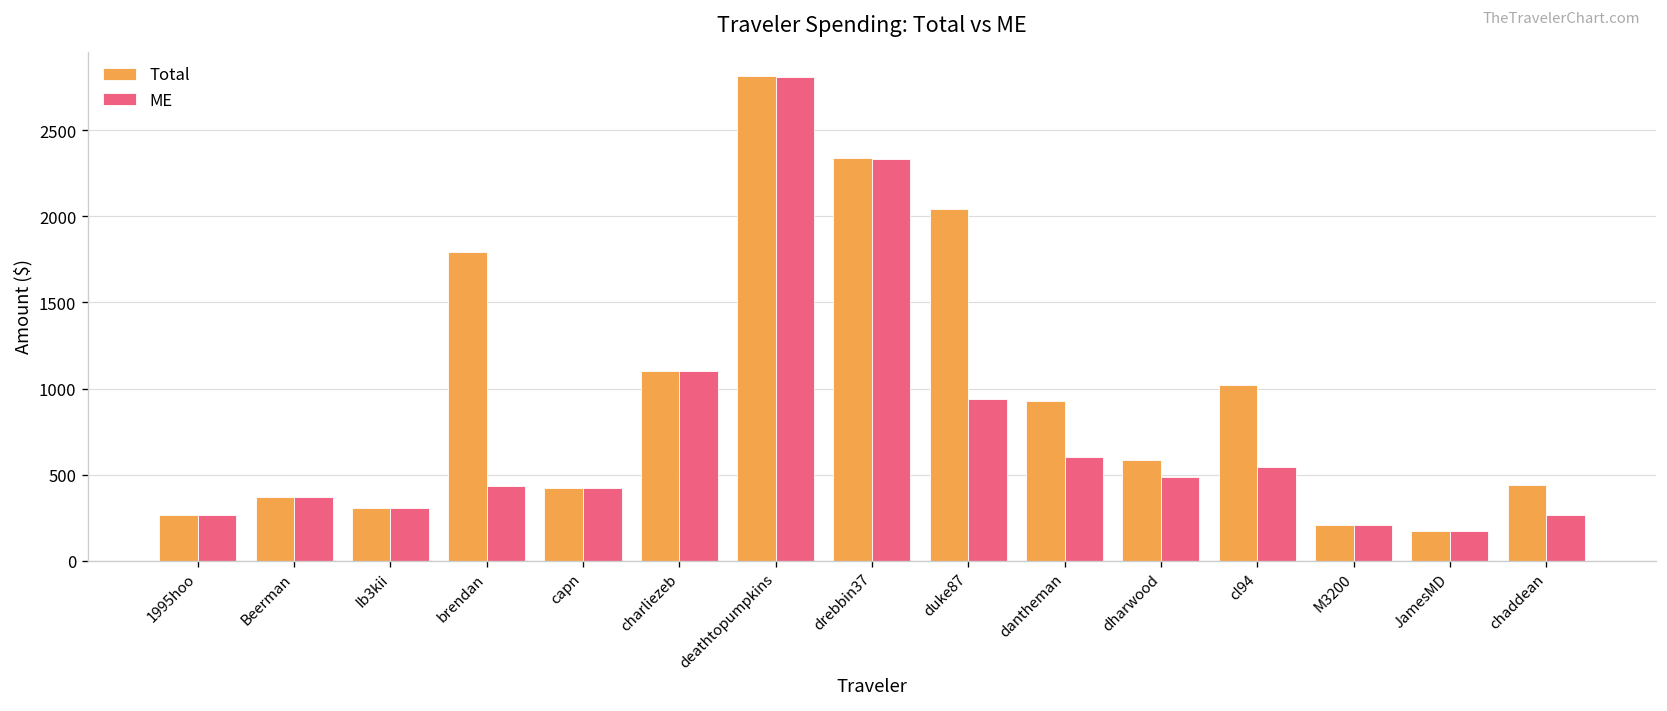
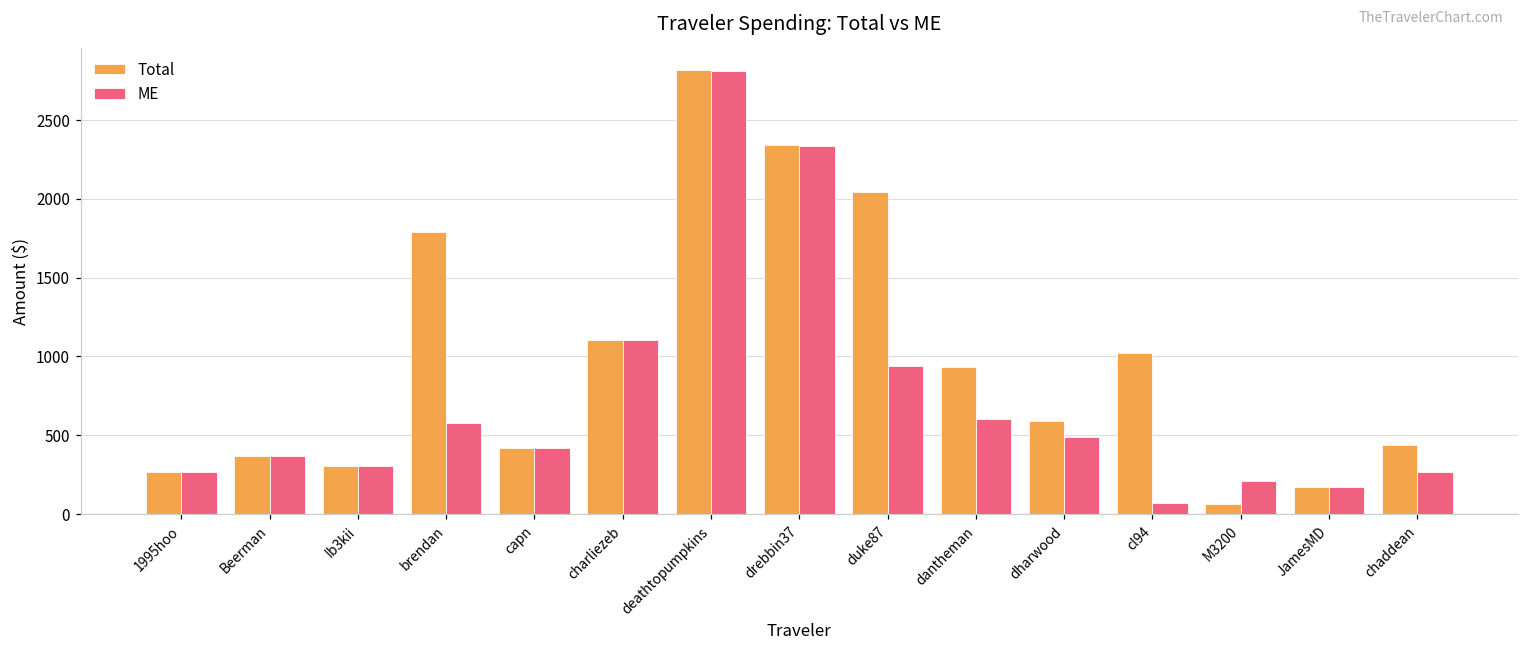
  {
    "Total": {
      "1995hoo": 260,
      "Beerman": 370,
      "Ib3kii": 310,
      "brendan": 1790,
      "capn": 420,
      "charliezeb": 1100,
      "deathtopumpkins": 2820,
      "drebbin37": 2340,
      "duke87": 2040,
      "dantheman": 930,
      "dharwood": 590,
      "cl94": 1020,
-     "M3200": 210,
+     "M3200": 70,
      "JamesMD": 170,
      "chaddean": 440
    },
    "ME": {
      "1995hoo": 260,
      "Beerman": 370,
      "Ib3kii": 310,
-     "brendan": 430,
+     "brendan": 580,
      "capn": 420,
      "charliezeb": 1100,
      "deathtopumpkins": 2810,
      "drebbin37": 2330,
      "duke87": 940,
      "dantheman": 600,
      "dharwood": 490,
-     "cl94": 540,
+     "cl94": 70,
      "M3200": 210,
      "JamesMD": 170,
      "chaddean": 270
    }
  }
